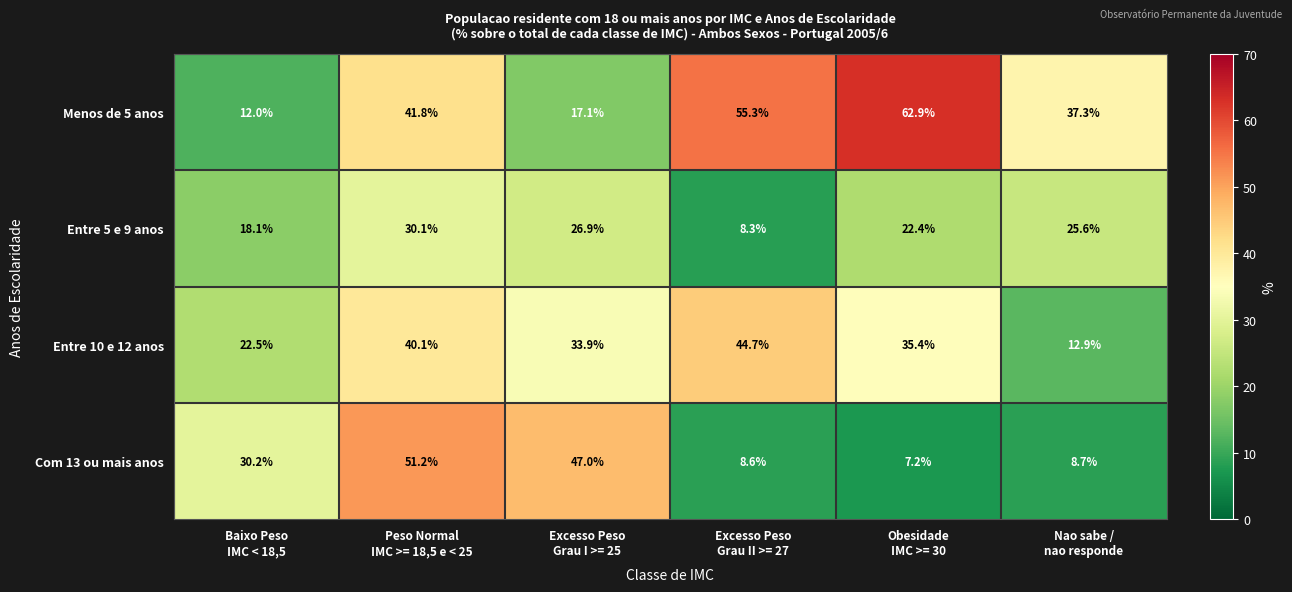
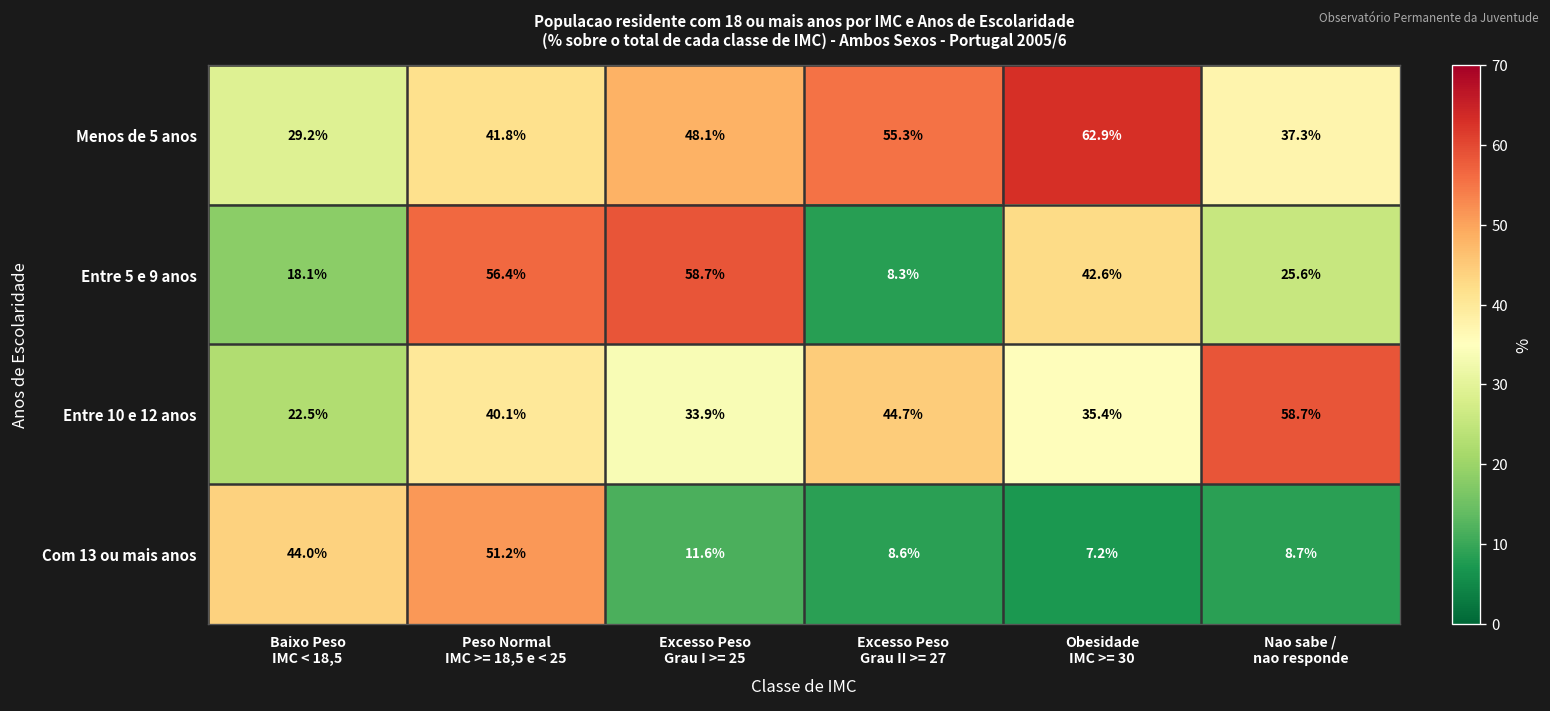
  {
    "Menos de 5 anos": {
-     "Baixo Peso IMC < 18,5": "12.0%",
+     "Baixo Peso IMC < 18,5": "29.2%",
      "Peso Normal IMC >= 18,5 e < 25": "41.8%",
-     "Excesso Peso Grau I >= 25": "17.1%",
+     "Excesso Peso Grau I >= 25": "48.1%",
      "Excesso Peso Grau II >= 27": "55.3%",
      "Obesidade IMC >= 30": "62.9%",
      "Nao sabe / nao responde": "37.3%"
    },
    "Entre 5 e 9 anos": {
      "Baixo Peso IMC < 18,5": "18.1%",
-     "Peso Normal IMC >= 18,5 e < 25": "30.1%",
-     "Excesso Peso Grau I >= 25": "26.9%",
+     "Peso Normal IMC >= 18,5 e < 25": "56.4%",
+     "Excesso Peso Grau I >= 25": "58.7%",
      "Excesso Peso Grau II >= 27": "8.3%",
-     "Obesidade IMC >= 30": "22.4%",
+     "Obesidade IMC >= 30": "42.6%",
      "Nao sabe / nao responde": "25.6%"
    },
    "Entre 10 e 12 anos": {
      "Baixo Peso IMC < 18,5": "22.5%",
      "Peso Normal IMC >= 18,5 e < 25": "40.1%",
      "Excesso Peso Grau I >= 25": "33.9%",
      "Excesso Peso Grau II >= 27": "44.7%",
      "Obesidade IMC >= 30": "35.4%",
-     "Nao sabe / nao responde": "12.9%"
+     "Nao sabe / nao responde": "58.7%"
    },
    "Com 13 ou mais anos": {
-     "Baixo Peso IMC < 18,5": "30.2%",
+     "Baixo Peso IMC < 18,5": "44.0%",
      "Peso Normal IMC >= 18,5 e < 25": "51.2%",
-     "Excesso Peso Grau I >= 25": "47.0%",
+     "Excesso Peso Grau I >= 25": "11.6%",
      "Excesso Peso Grau II >= 27": "8.6%",
      "Obesidade IMC >= 30": "7.2%",
      "Nao sabe / nao responde": "8.7%"
    }
  }
